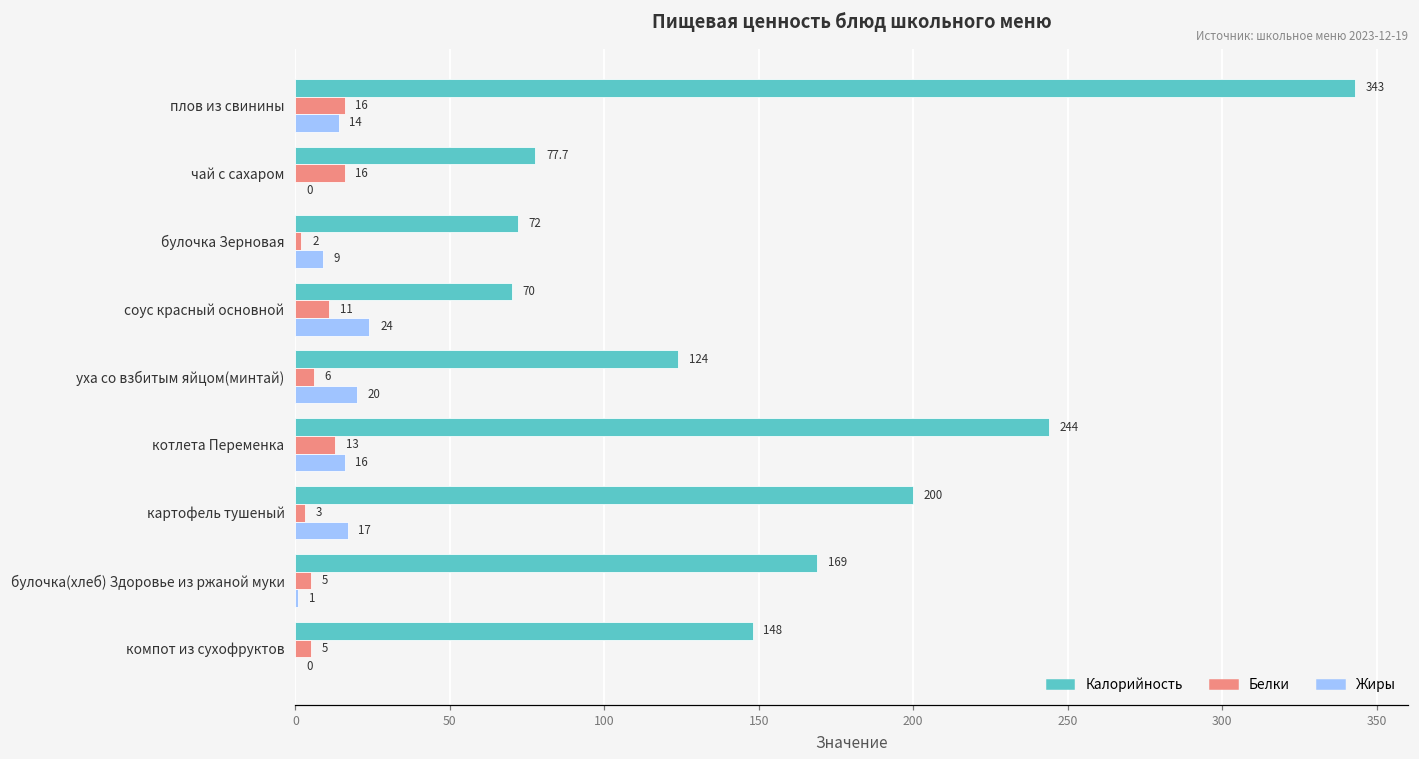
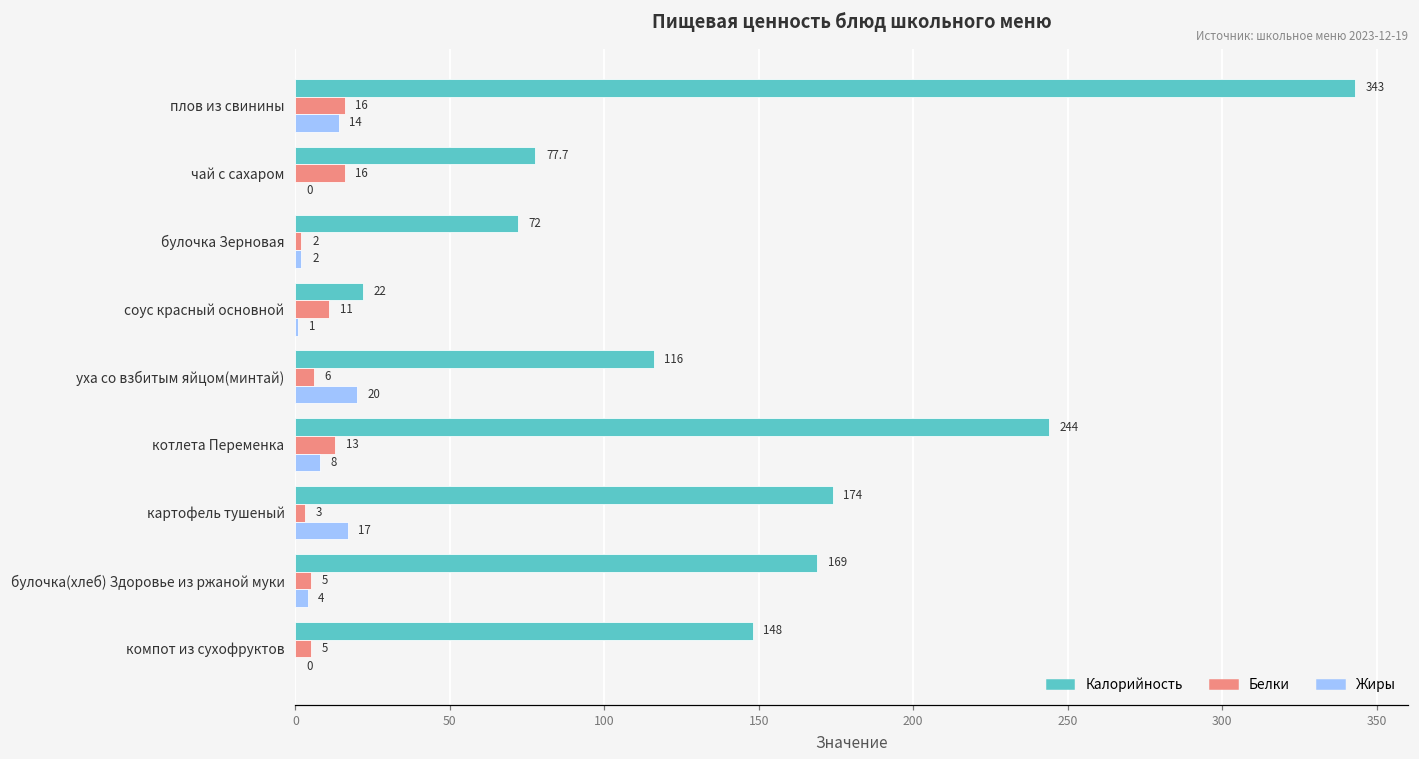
  {
    "Калорийность": {
      "плов из свинины": 343,
      "чай с сахаром": 77.7,
      "булочка Зерновая": 72,
-     "соус красный основной": 70,
-     "уха со взбитым яйцом(минтай)": 124,
+     "соус красный основной": 22,
+     "уха со взбитым яйцом(минтай)": 116,
      "котлета Переменка": 244,
-     "картофель тушеный": 200,
+     "картофель тушеный": 174,
      "булочка(хлеб) Здоровье из ржаной муки": 169,
      "компот из сухофруктов": 148
    },
    "Белки": {
      "плов из свинины": 16,
      "чай с сахаром": 16,
      "булочка Зерновая": 2,
      "соус красный основной": 11,
      "уха со взбитым яйцом(минтай)": 6,
      "котлета Переменка": 13,
      "картофель тушеный": 3,
      "булочка(хлеб) Здоровье из ржаной муки": 5,
      "компот из сухофруктов": 5
    },
    "Жиры": {
      "плов из свинины": 14,
      "чай с сахаром": 0,
-     "булочка Зерновая": 9,
-     "соус красный основной": 24,
+     "булочка Зерновая": 2,
+     "соус красный основной": 1,
      "уха со взбитым яйцом(минтай)": 20,
-     "котлета Переменка": 16,
+     "котлета Переменка": 8,
      "картофель тушеный": 17,
-     "булочка(хлеб) Здоровье из ржаной муки": 1,
+     "булочка(хлеб) Здоровье из ржаной муки": 4,
      "компот из сухофруктов": 0
    }
  }
